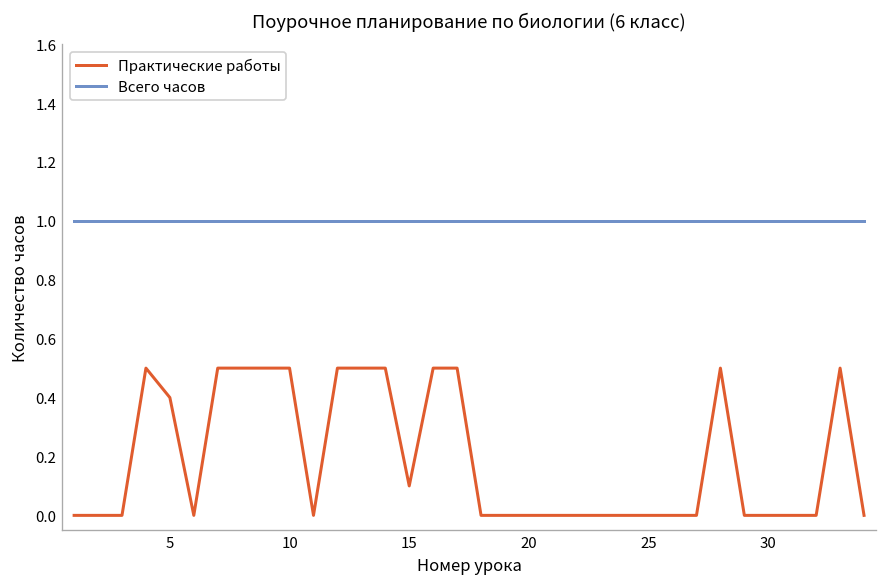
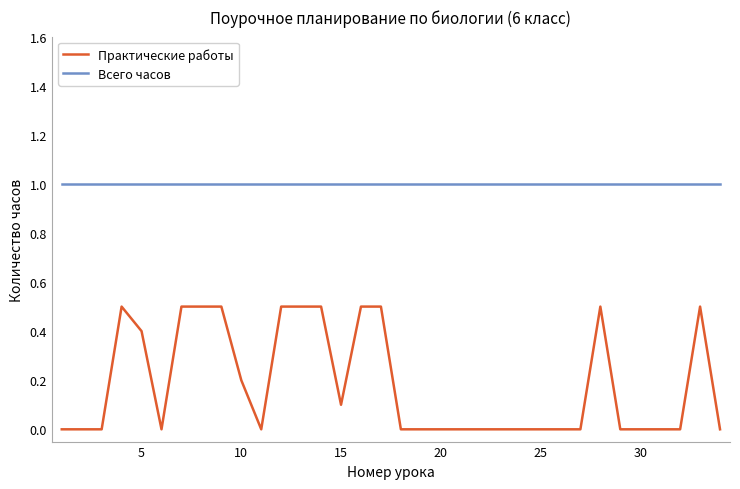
  {
    "Практические работы": {
      "5": 0.4,
-     "10": 0.5,
+     "10": 0.2,
      "15": 0.1,
      "20": 0.0,
      "25": 0.0,
      "30": 0.0
    },
    "Всего часов": {
      "5": 1.0,
      "10": 1.0,
      "15": 1.0,
      "20": 1.0,
      "25": 1.0,
      "30": 1.0
    }
  }
